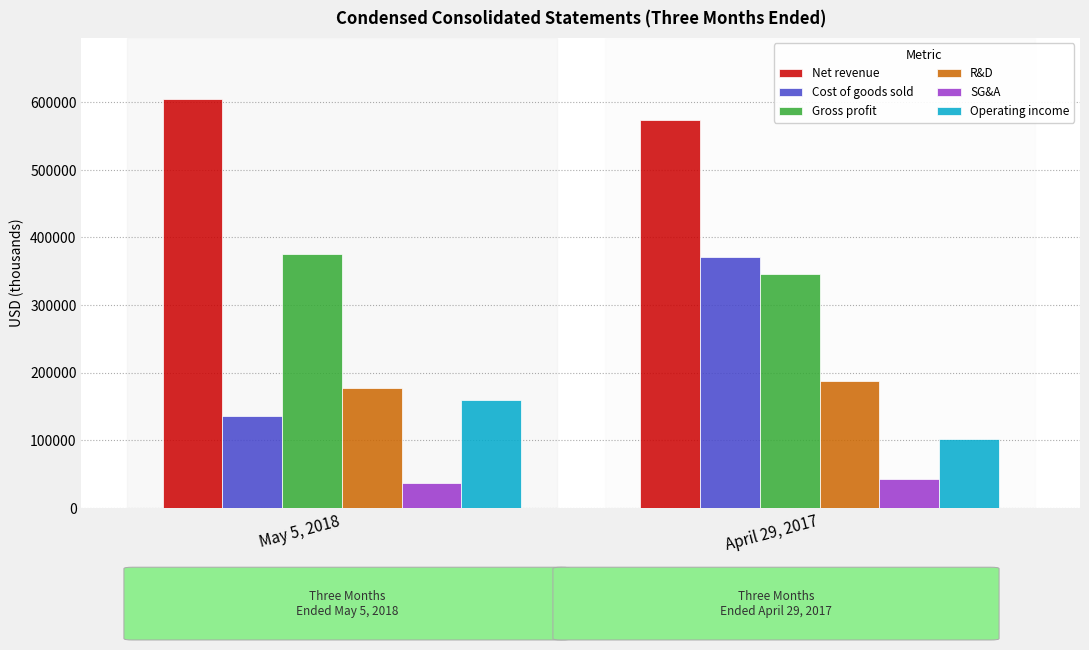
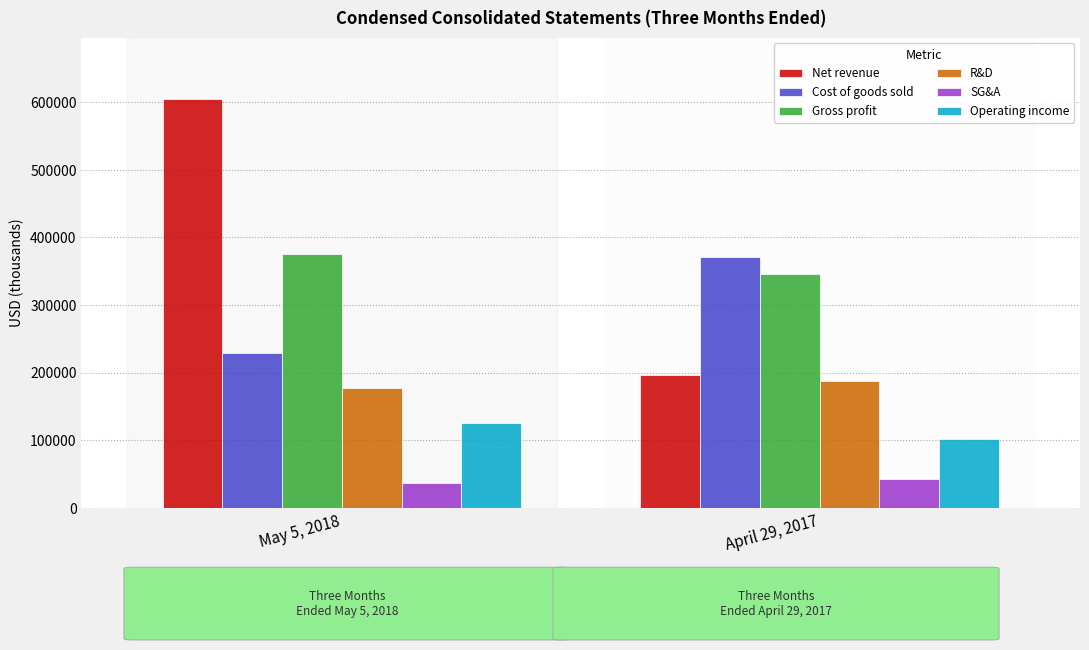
  {
    "Net revenue": {
      "May 5, 2018": 600000,
-     "April 29, 2017": 570000
+     "April 29, 2017": 200000
    },
    "Cost of goods sold": {
-     "May 5, 2018": 130000,
+     "May 5, 2018": 230000,
      "April 29, 2017": 370000
    },
    "Gross profit": {
      "May 5, 2018": 380000,
      "April 29, 2017": 350000
    },
    "R&D": {
      "May 5, 2018": 180000,
      "April 29, 2017": 190000
    },
    "SG&A": {
      "May 5, 2018": 40000,
      "April 29, 2017": 40000
    },
    "Operating income": {
-     "May 5, 2018": 160000,
+     "May 5, 2018": 130000,
      "April 29, 2017": 100000
    }
  }
